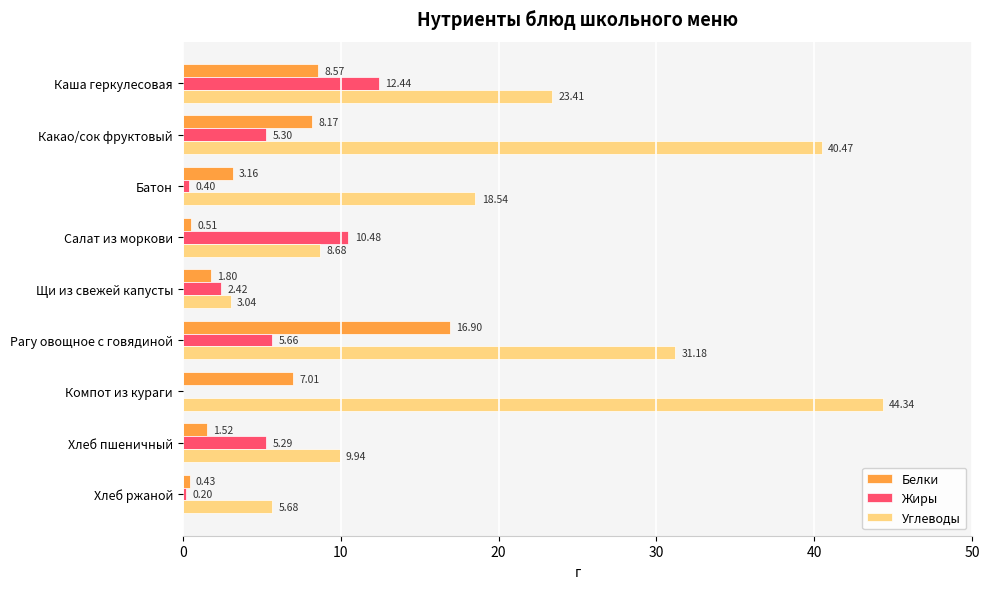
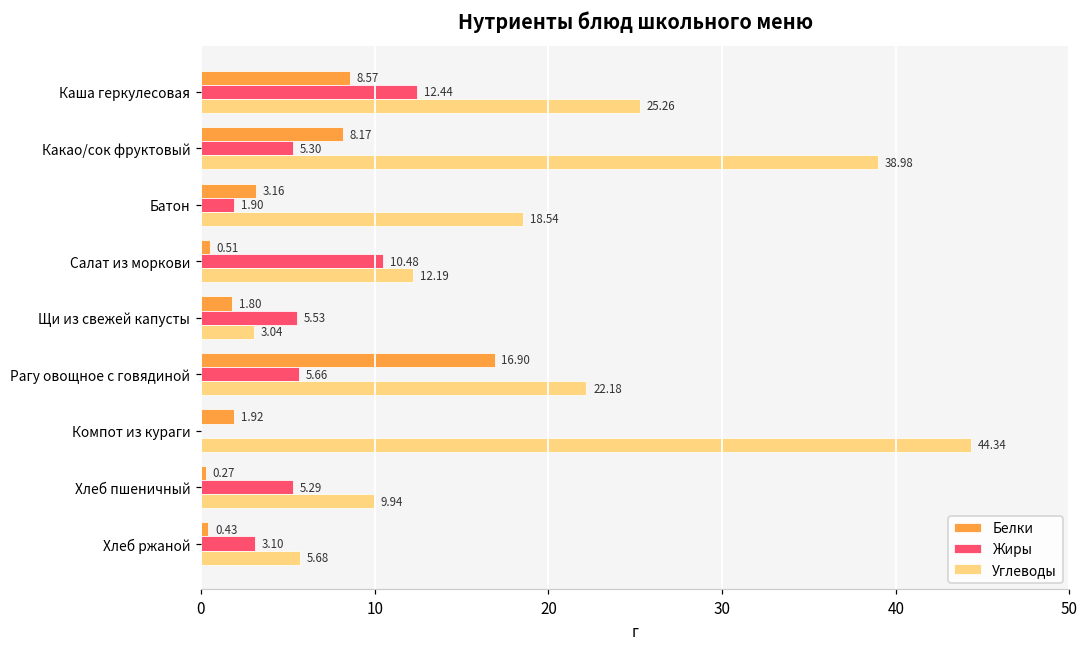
  {
    "Белки": {
      "Каша геркулесовая": 8.57,
      "Какао/сок фруктовый": 8.17,
      "Батон": 3.16,
      "Салат из моркови": 0.51,
      "Щи из свежей капусты": 1.80,
      "Рагу овощное с говядиной": 16.90,
-     "Компот из кураги": 7.01,
-     "Хлеб пшеничный": 1.52,
+     "Компот из кураги": 1.92,
+     "Хлеб пшеничный": 0.27,
      "Хлеб ржаной": 0.43
    },
    "Жиры": {
      "Каша геркулесовая": 12.44,
      "Какао/сок фруктовый": 5.30,
-     "Батон": 0.40,
+     "Батон": 1.90,
      "Салат из моркови": 10.48,
-     "Щи из свежей капусты": 2.42,
+     "Щи из свежей капусты": 5.53,
      "Рагу овощное с говядиной": 5.66,
      "Хлеб пшеничный": 5.29,
-     "Хлеб ржаной": 0.20
+     "Хлеб ржаной": 3.10
    },
    "Углеводы": {
-     "Каша геркулесовая": 23.41,
-     "Какао/сок фруктовый": 40.47,
+     "Каша геркулесовая": 25.26,
+     "Какао/сок фруктовый": 38.98,
      "Батон": 18.54,
-     "Салат из моркови": 8.68,
+     "Салат из моркови": 12.19,
      "Щи из свежей капусты": 3.04,
-     "Рагу овощное с говядиной": 31.18,
+     "Рагу овощное с говядиной": 22.18,
      "Компот из кураги": 44.34,
      "Хлеб пшеничный": 9.94,
      "Хлеб ржаной": 5.68
    }
  }
